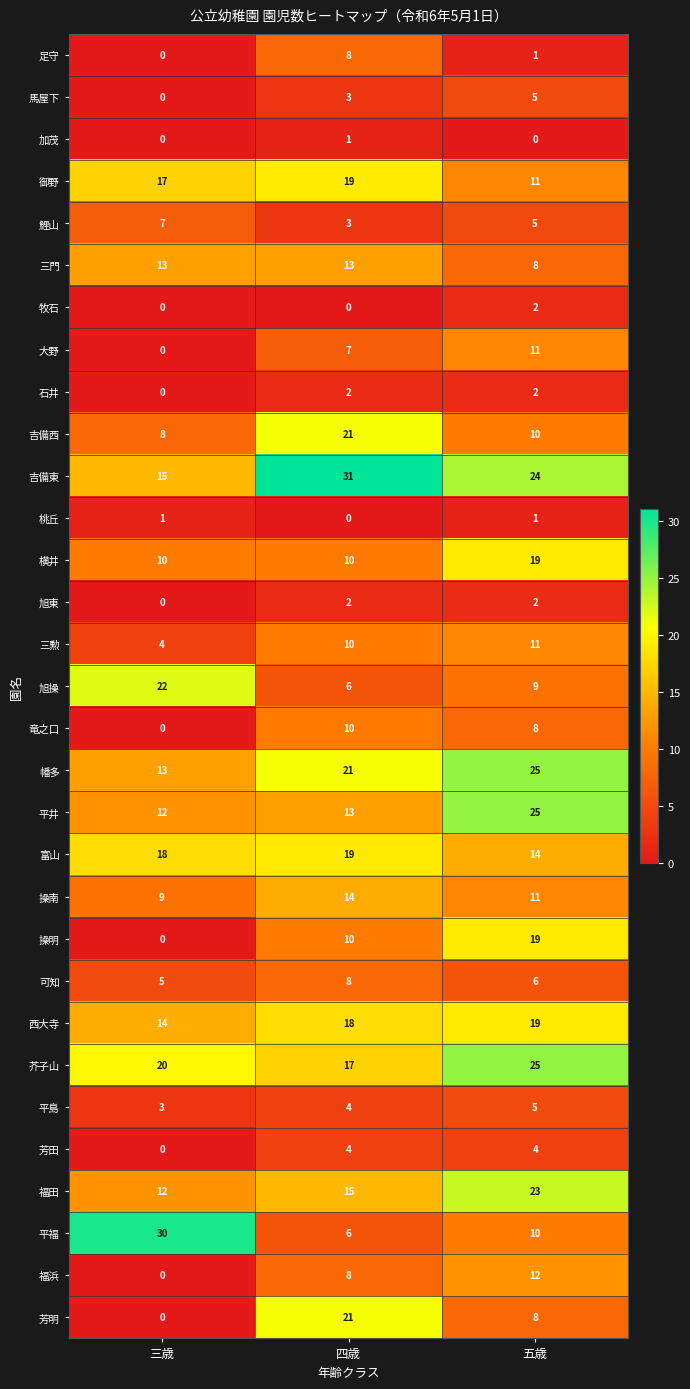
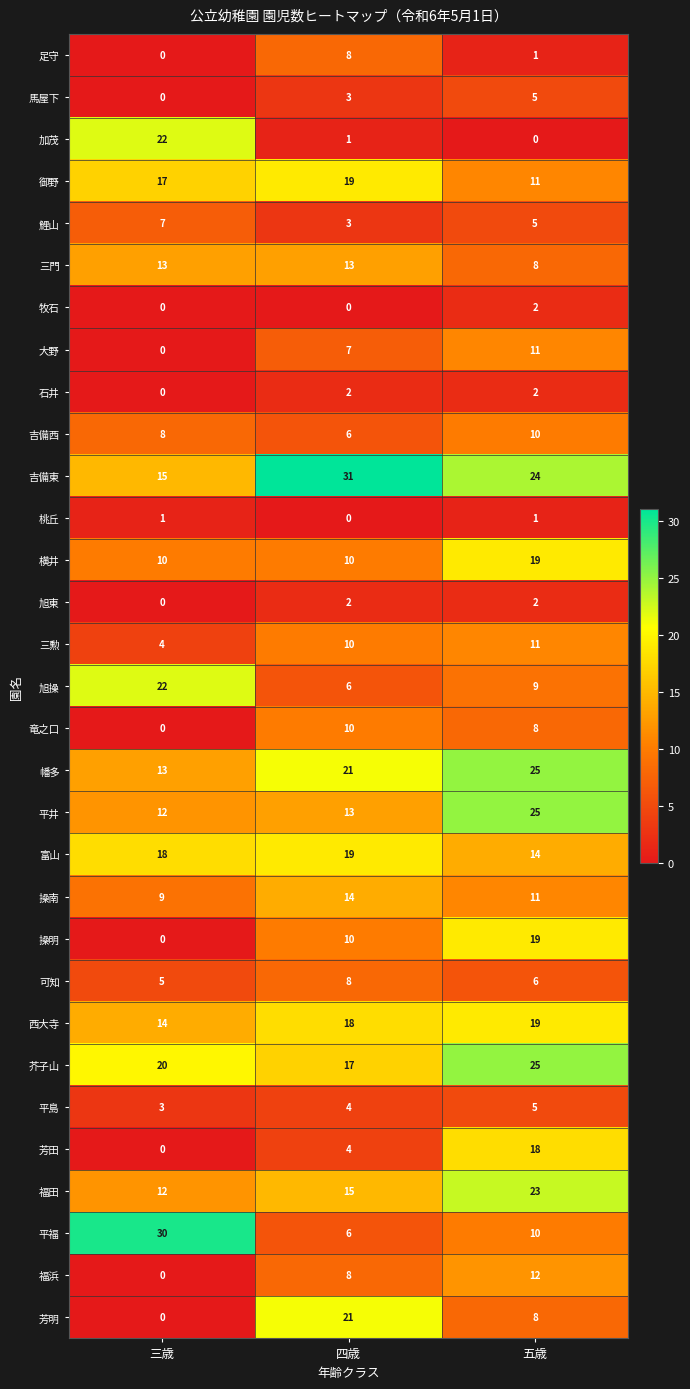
  {
    "足守": {
      "三歳": 0,
      "四歳": 8,
      "五歳": 1
    },
    "馬屋下": {
      "三歳": 0,
      "四歳": 3,
      "五歳": 5
    },
    "加茂": {
-     "三歳": 0,
+     "三歳": 22,
      "四歳": 1,
      "五歳": 0
    },
    "御野": {
      "三歳": 17,
      "四歳": 19,
      "五歳": 11
    },
    "鯉山": {
      "三歳": 7,
      "四歳": 3,
      "五歳": 5
    },
    "三門": {
      "三歳": 13,
      "四歳": 13,
      "五歳": 8
    },
    "牧石": {
      "三歳": 0,
      "四歳": 0,
      "五歳": 2
    },
    "大野": {
      "三歳": 0,
      "四歳": 7,
      "五歳": 11
    },
    "石井": {
      "三歳": 0,
      "四歳": 2,
      "五歳": 2
    },
    "吉備西": {
      "三歳": 8,
-     "四歳": 21,
+     "四歳": 6,
      "五歳": 10
    },
    "吉備東": {
      "三歳": 15,
      "四歳": 31,
      "五歳": 24
    },
    "桃丘": {
      "三歳": 1,
      "四歳": 0,
      "五歳": 1
    },
    "横井": {
      "三歳": 10,
      "四歳": 10,
      "五歳": 19
    },
    "旭東": {
      "三歳": 0,
      "四歳": 2,
      "五歳": 2
    },
    "三勲": {
      "三歳": 4,
      "四歳": 10,
      "五歳": 11
    },
    "旭操": {
      "三歳": 22,
      "四歳": 6,
      "五歳": 9
    },
    "竜之口": {
      "三歳": 0,
      "四歳": 10,
      "五歳": 8
    },
    "幡多": {
      "三歳": 13,
      "四歳": 21,
      "五歳": 25
    },
    "平井": {
      "三歳": 12,
      "四歳": 13,
      "五歳": 25
    },
    "富山": {
      "三歳": 18,
      "四歳": 19,
      "五歳": 14
    },
    "操南": {
      "三歳": 9,
      "四歳": 14,
      "五歳": 11
    },
    "操明": {
      "三歳": 0,
      "四歳": 10,
      "五歳": 19
    },
    "可知": {
      "三歳": 5,
      "四歳": 8,
      "五歳": 6
    },
    "西大寺": {
      "三歳": 14,
      "四歳": 18,
      "五歳": 19
    },
    "芥子山": {
      "三歳": 20,
      "四歳": 17,
      "五歳": 25
    },
    "平島": {
      "三歳": 3,
      "四歳": 4,
      "五歳": 5
    },
    "芳田": {
      "三歳": 0,
      "四歳": 4,
-     "五歳": 4
+     "五歳": 18
    },
    "福田": {
      "三歳": 12,
      "四歳": 15,
      "五歳": 23
    },
    "平福": {
      "三歳": 30,
      "四歳": 6,
      "五歳": 10
    },
    "福浜": {
      "三歳": 0,
      "四歳": 8,
      "五歳": 12
    },
    "芳明": {
      "三歳": 0,
      "四歳": 21,
      "五歳": 8
    }
  }
